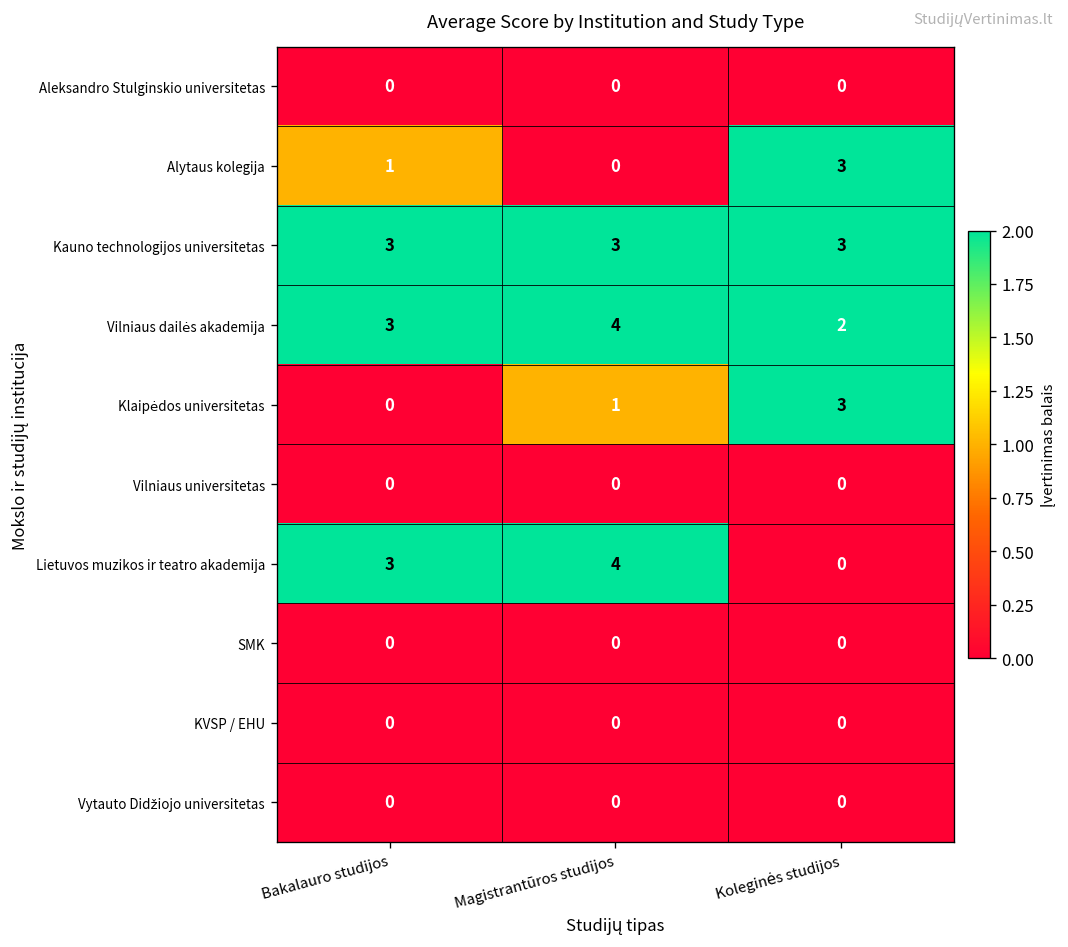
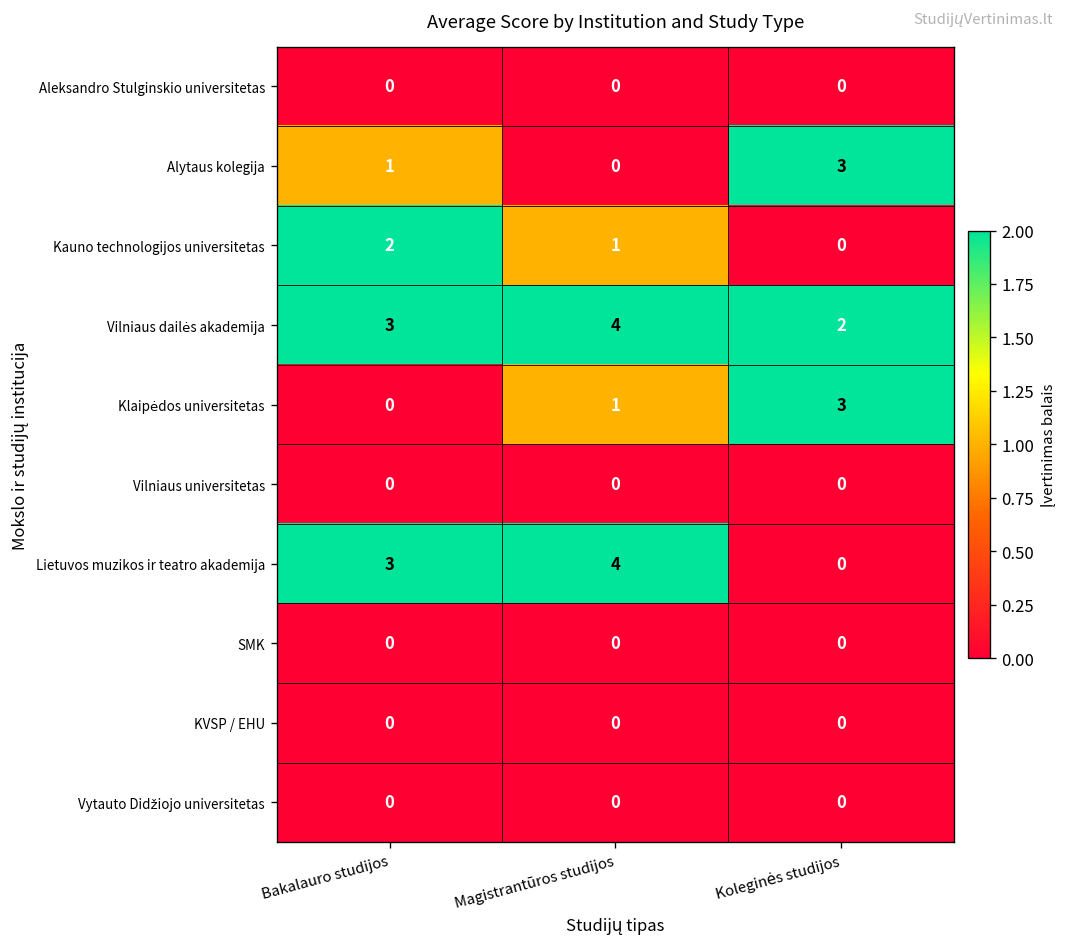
  {
    "Aleksandro Stulginskio universitetas": {
      "Bakalauro studijos": 0,
      "Magistrantūros studijos": 0,
      "Koleginės studijos": 0
    },
    "Alytaus kolegija": {
      "Bakalauro studijos": 1,
      "Magistrantūros studijos": 0,
      "Koleginės studijos": 3
    },
    "Kauno technologijos universitetas": {
-     "Bakalauro studijos": 3,
-     "Magistrantūros studijos": 3,
-     "Koleginės studijos": 3
+     "Bakalauro studijos": 2,
+     "Magistrantūros studijos": 1,
+     "Koleginės studijos": 0
    },
    "Vilniaus dailės akademija": {
      "Bakalauro studijos": 3,
      "Magistrantūros studijos": 4,
      "Koleginės studijos": 2
    },
    "Klaipėdos universitetas": {
      "Bakalauro studijos": 0,
      "Magistrantūros studijos": 1,
      "Koleginės studijos": 3
    },
    "Vilniaus universitetas": {
      "Bakalauro studijos": 0,
      "Magistrantūros studijos": 0,
      "Koleginės studijos": 0
    },
    "Lietuvos muzikos ir teatro akademija": {
      "Bakalauro studijos": 3,
      "Magistrantūros studijos": 4,
      "Koleginės studijos": 0
    },
    "SMK": {
      "Bakalauro studijos": 0,
      "Magistrantūros studijos": 0,
      "Koleginės studijos": 0
    },
    "KVSP / EHU": {
      "Bakalauro studijos": 0,
      "Magistrantūros studijos": 0,
      "Koleginės studijos": 0
    },
    "Vytauto Didžiojo universitetas": {
      "Bakalauro studijos": 0,
      "Magistrantūros studijos": 0,
      "Koleginės studijos": 0
    }
  }
